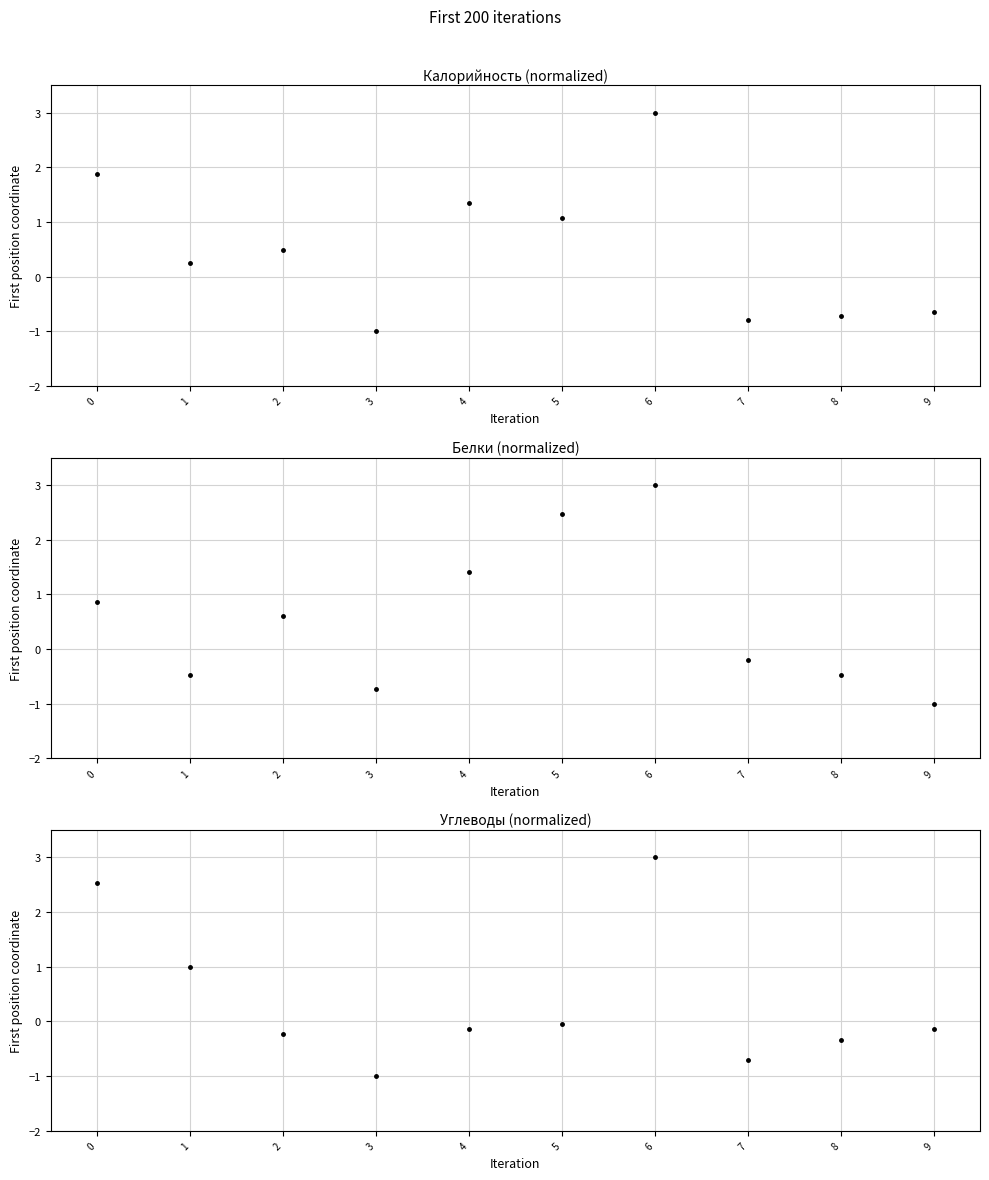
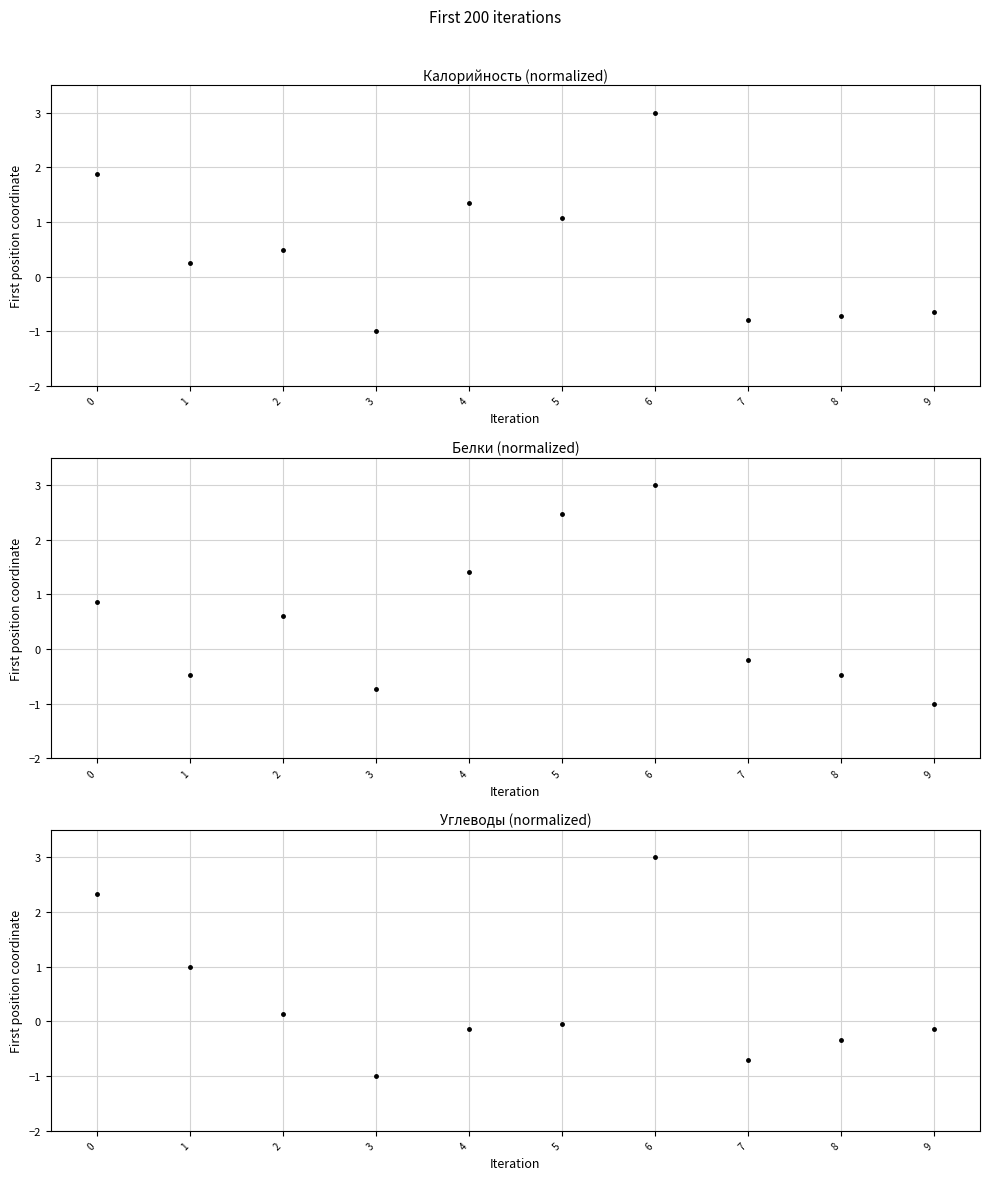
  {
    "Калорийность (normalized)": {
      "0": 1.9,
      "1": 0.3,
      "2": 0.5,
      "3": -1.0,
      "4": 1.3,
      "5": 1.1,
      "6": 3.0,
      "7": -0.8,
      "8": -0.7,
      "9": -0.6
    },
    "Белки (normalized)": {
      "0": 0.9,
      "1": -0.5,
      "2": 0.6,
      "3": -0.7,
      "4": 1.4,
      "5": 2.5,
      "6": 3.0,
      "7": -0.2,
      "8": -0.5,
      "9": -1.0
    },
    "Углеводы (normalized)": {
-     "0": 2.5,
+     "0": 2.3,
      "1": 1.0,
-     "2": -0.2,
+     "2": 0.1,
      "3": -1.0,
      "4": -0.1,
      "5": 0.0,
      "6": 3.0,
      "7": -0.7,
      "8": -0.3,
      "9": -0.1
    }
  }
